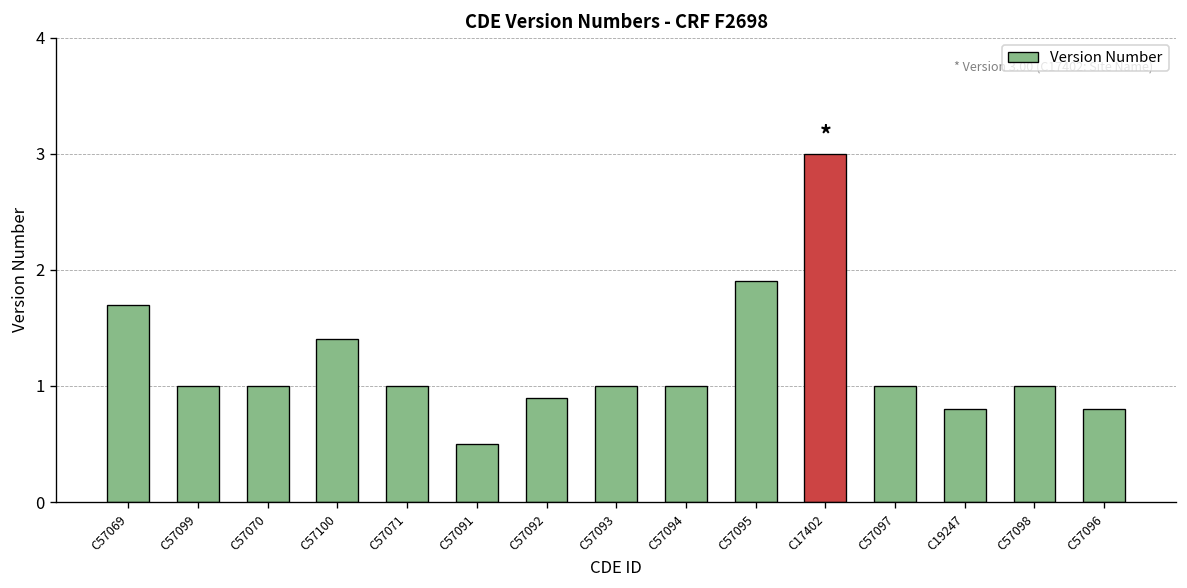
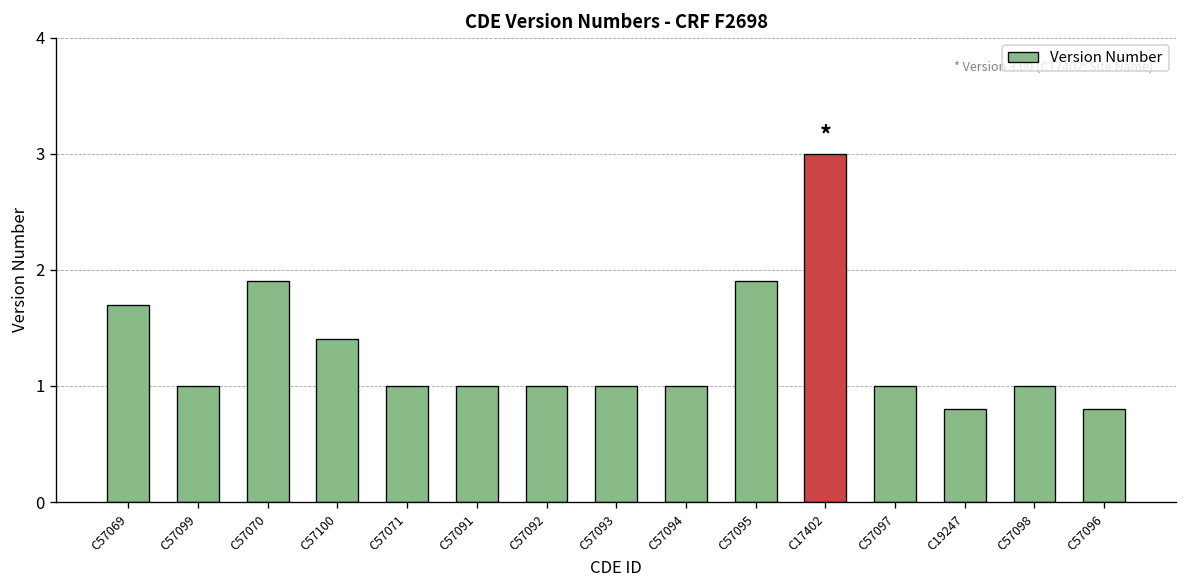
  {
    "C57069": 1.7,
    "C57099": 1.0,
-   "C57070": 1.0,
+   "C57070": 1.9,
    "C57100": 1.4,
    "C57071": 1.0,
-   "C57091": 0.5,
-   "C57092": 0.9,
+   "C57091": 1.0,
+   "C57092": 1.0,
    "C57093": 1.0,
    "C57094": 1.0,
    "C57095": 1.9,
    "C17402": 3.0,
    "C57097": 1.0,
    "C19247": 0.8,
    "C57098": 1.0,
    "C57096": 0.8
  }
